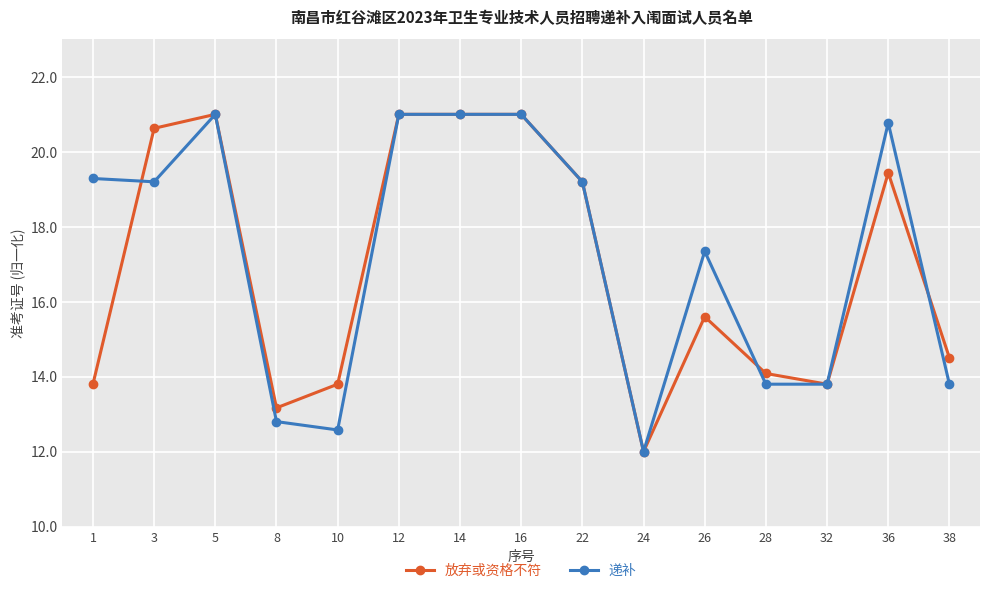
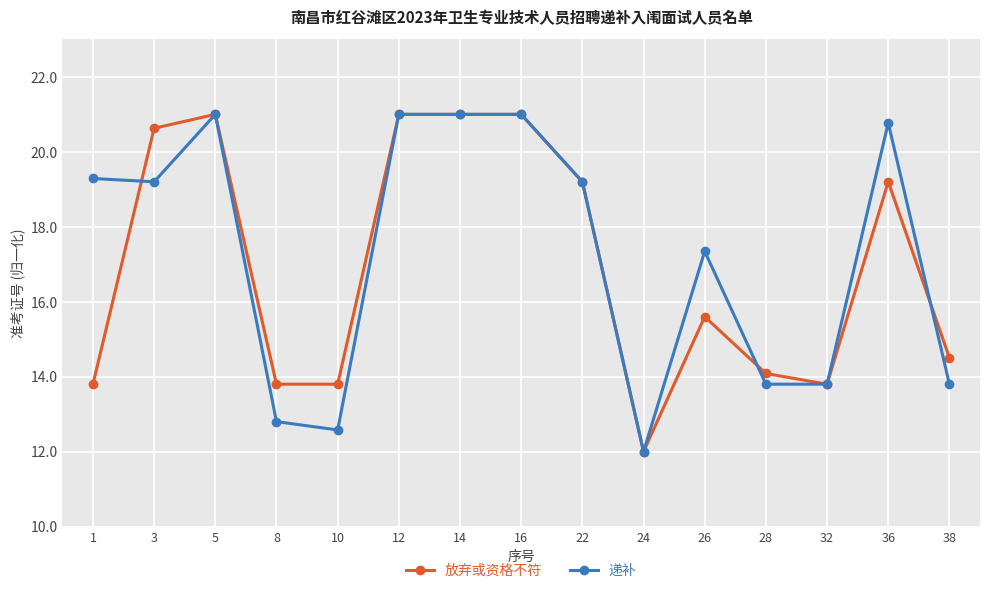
  {
    "放弃或资格不符": {
      "1": 13.8,
      "3": 20.6,
-     "8": 13.2,
+     "8": 13.8,
      "10": 13.8,
      "26": 15.6,
      "28": 14.1,
-     "36": 19.4,
+     "36": 19.2,
      "38": 14.5
    },
    "递补": {
      "1": 19.3,
      "3": 19.2,
      "8": 12.8,
      "10": 12.6,
      "26": 17.3,
      "28": 13.8,
      "36": 20.8,
      "38": 13.8
    }
  }
